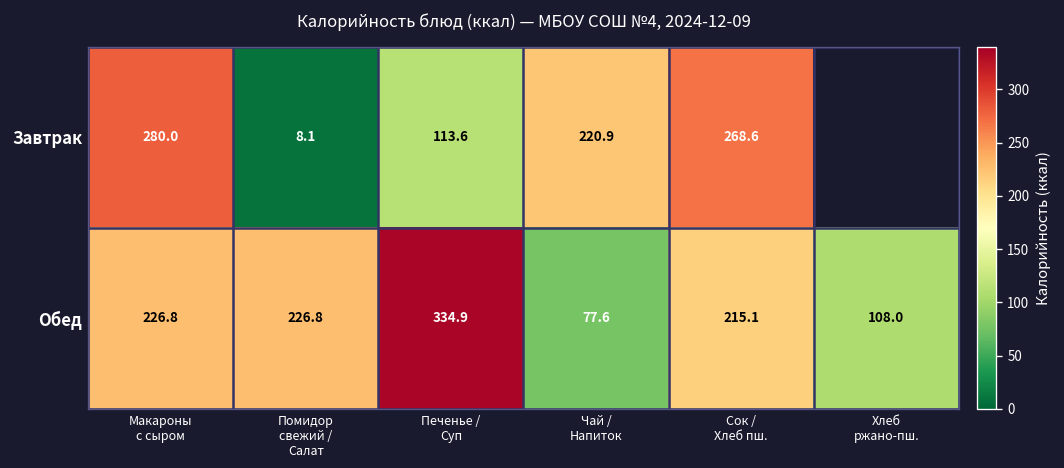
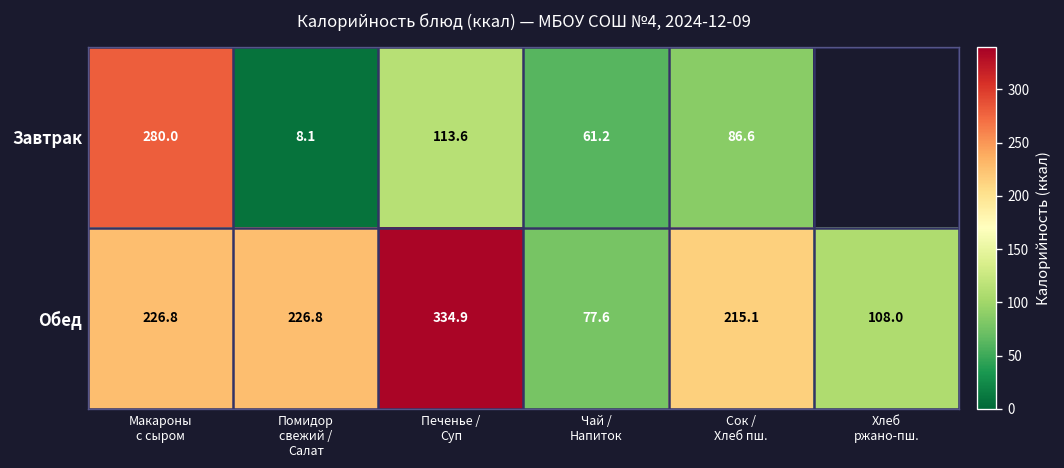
  {
    "Завтрак": {
      "Макароны с сыром": 280.0,
      "Помидор свежий / Салат": 8.1,
      "Печенье / Суп": 113.6,
-     "Чай / Напиток": 220.9,
-     "Сок / Хлеб пш.": 268.6
+     "Чай / Напиток": 61.2,
+     "Сок / Хлеб пш.": 86.6
    },
    "Обед": {
      "Макароны с сыром": 226.8,
      "Помидор свежий / Салат": 226.8,
      "Печенье / Суп": 334.9,
      "Чай / Напиток": 77.6,
      "Сок / Хлеб пш.": 215.1,
      "Хлеб ржано-пш.": 108.0
    }
  }
